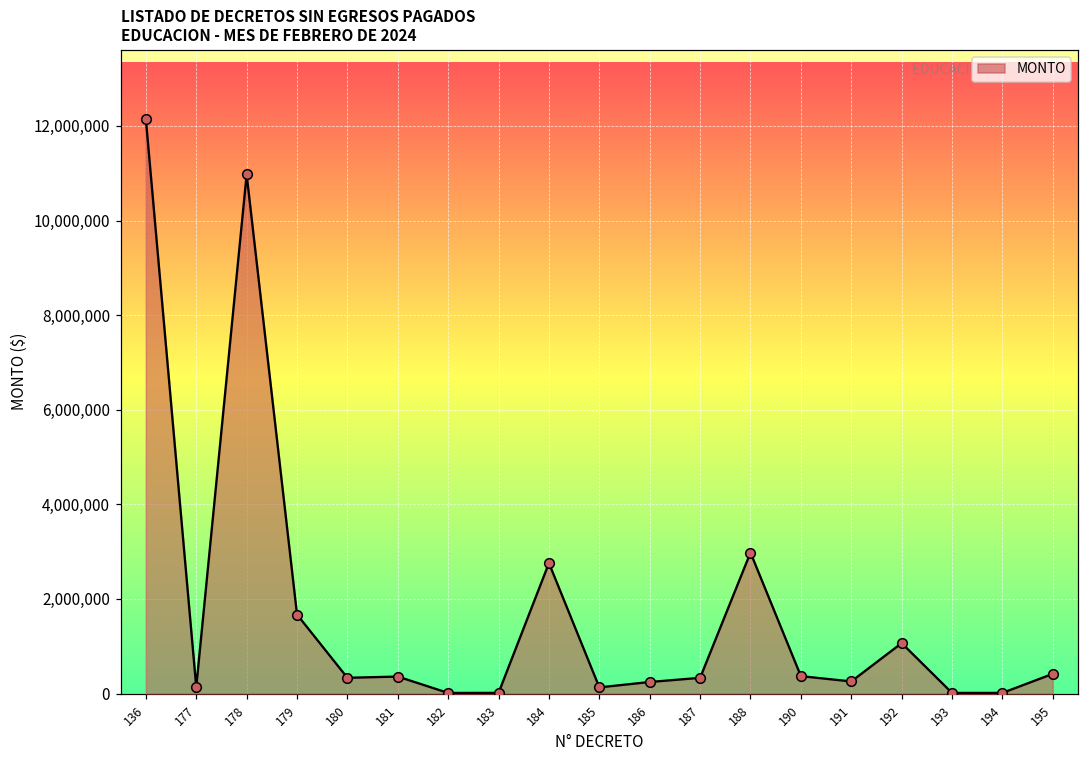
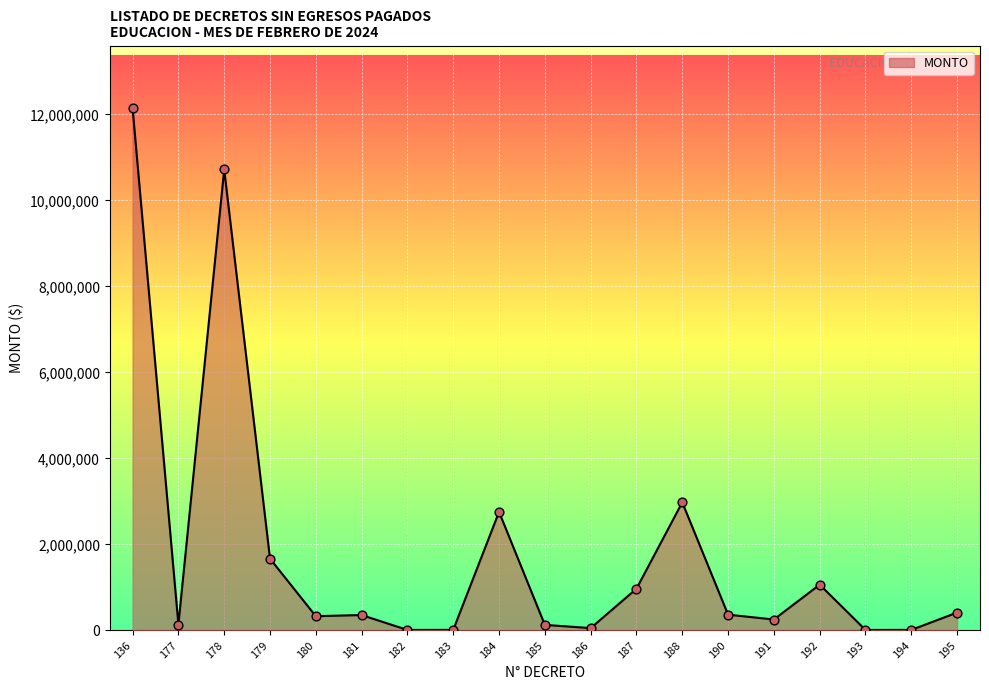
  {
    "136": "12,100,000",
    "177": "100,000",
-   "178": "11,000,000",
+   "178": "10,700,000",
    "179": "1,700,000",
    "180": "300,000",
    "181": "400,000",
    "182": "0",
    "183": "0",
    "184": "2,800,000",
    "185": "100,000",
-   "186": "200,000",
-   "187": "300,000",
+   "186": "100,000",
+   "187": "1,000,000",
    "188": "3,000,000",
    "190": "400,000",
    "191": "300,000",
    "192": "1,100,000",
    "193": "0",
    "194": "0",
    "195": "400,000"
  }
